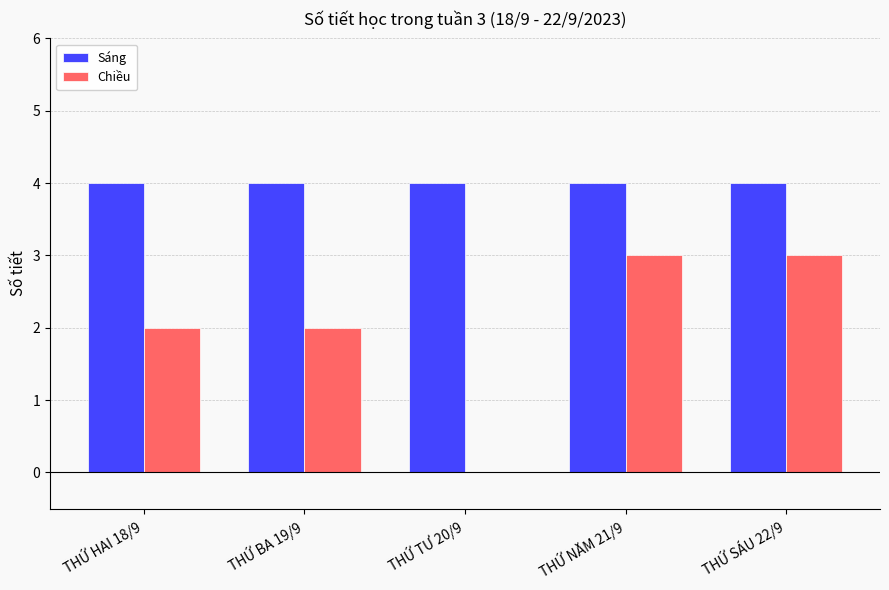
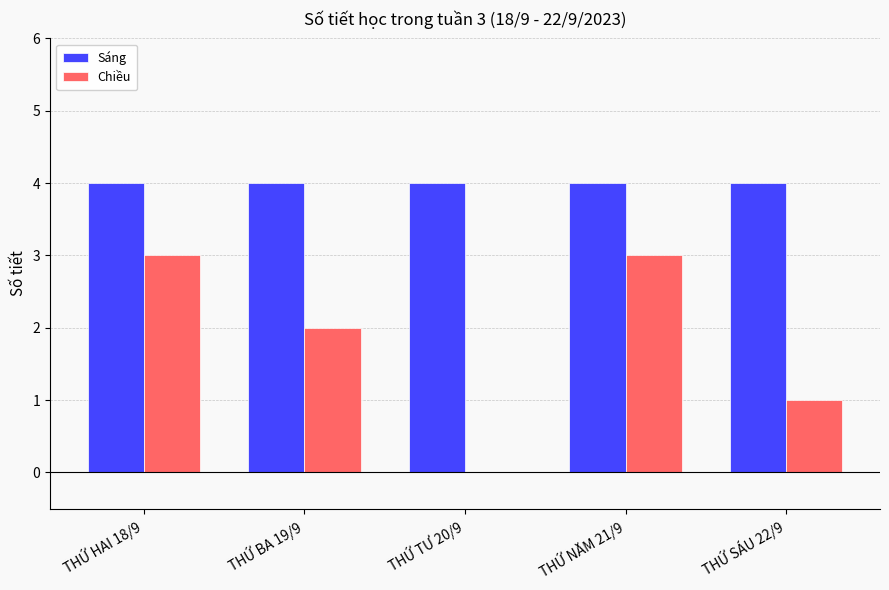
  {
    "Sáng": {
      "THỨ HAI 18/9": 4,
      "THỨ BA 19/9": 4,
      "THỨ TƯ 20/9": 4,
      "THỨ NĂM 21/9": 4,
      "THỨ SÁU 22/9": 4
    },
    "Chiều": {
-     "THỨ HAI 18/9": 2,
+     "THỨ HAI 18/9": 3,
      "THỨ BA 19/9": 2,
      "THỨ TƯ 20/9": 0,
      "THỨ NĂM 21/9": 3,
-     "THỨ SÁU 22/9": 3
+     "THỨ SÁU 22/9": 1
    }
  }
